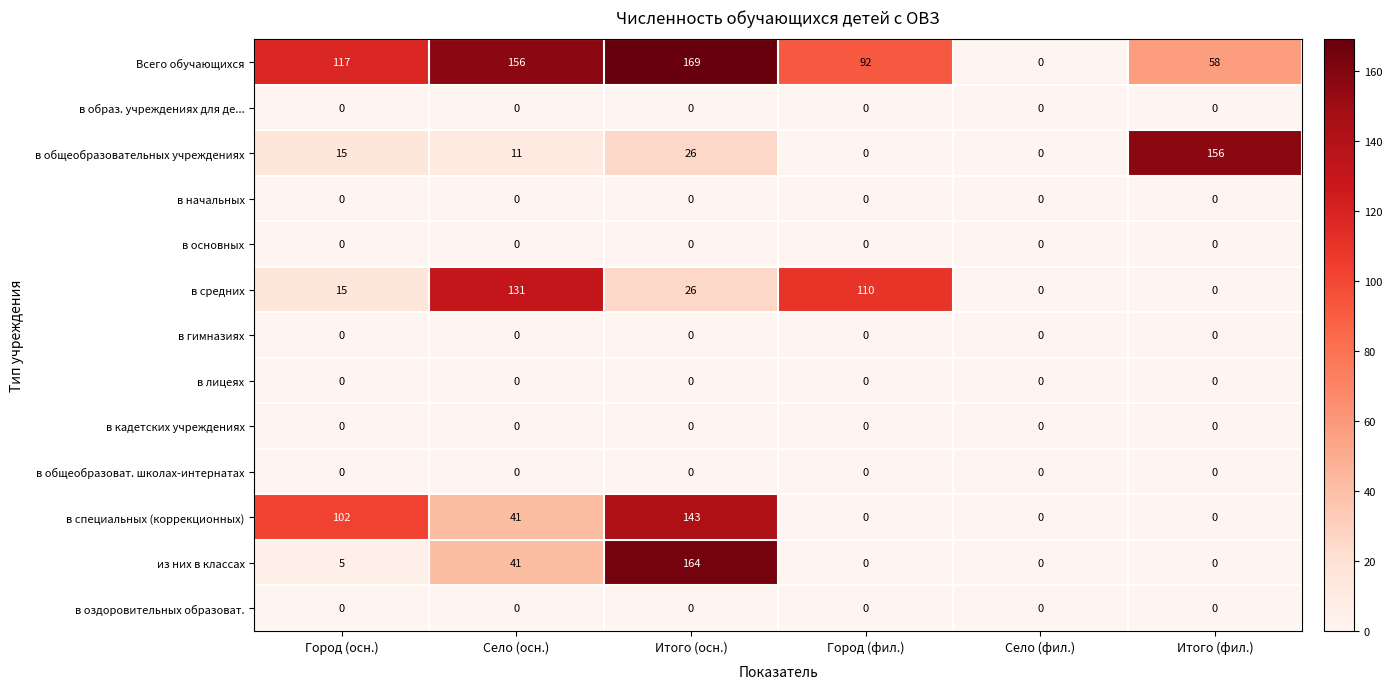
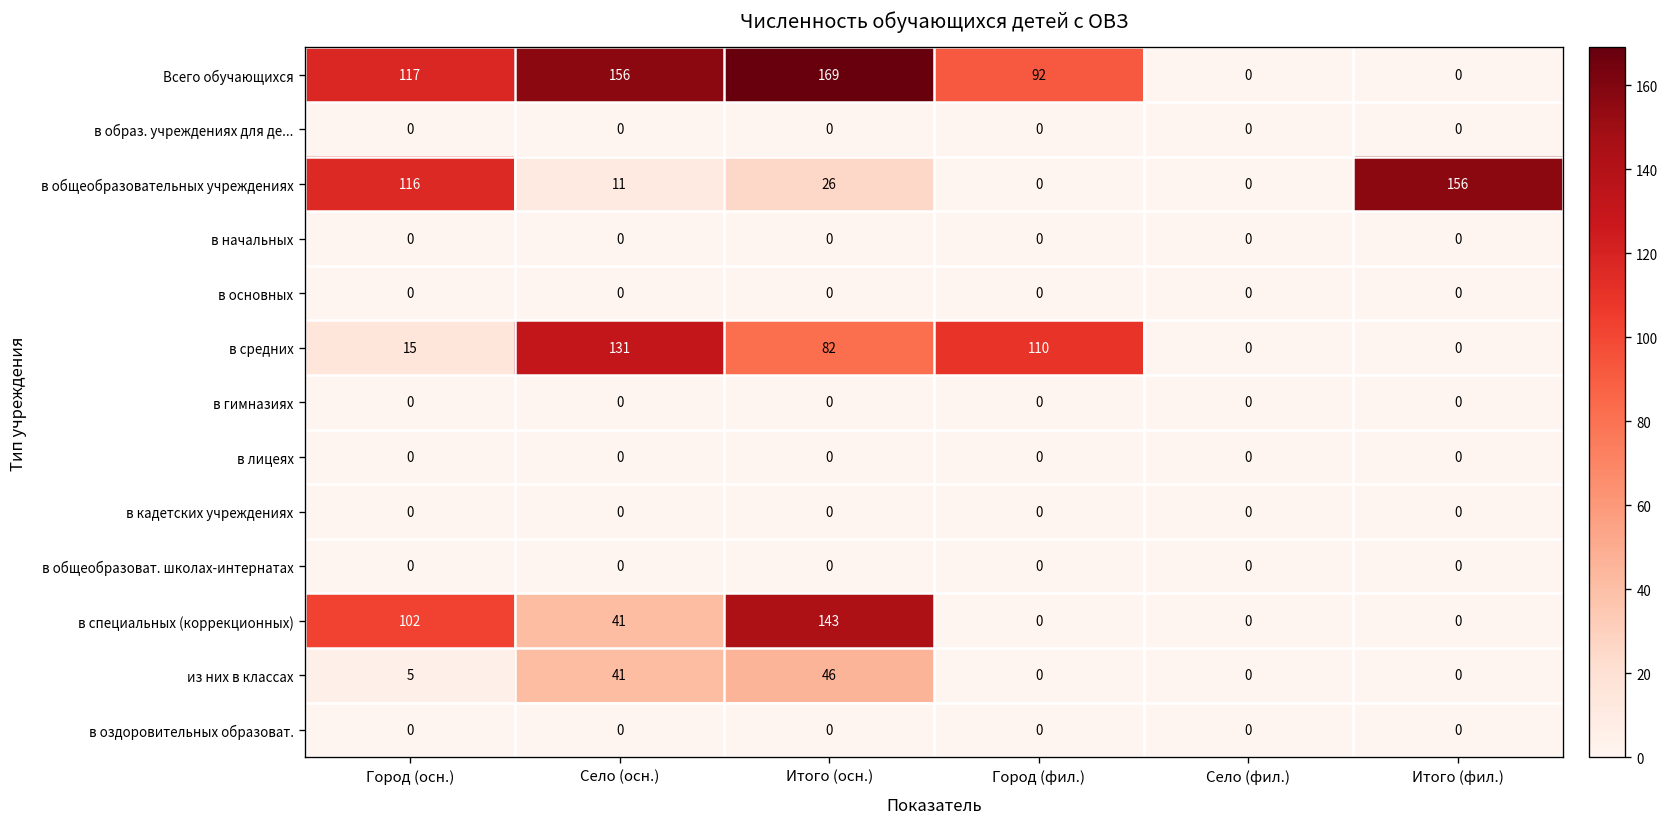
  {
    "Всего обучающихся": {
      "Город (осн.)": 117,
      "Село (осн.)": 156,
      "Итого (осн.)": 169,
      "Город (фил.)": 92,
      "Село (фил.)": 0,
-     "Итого (фил.)": 58
+     "Итого (фил.)": 0
    },
    "в образ. учреждениях для де...": {
      "Город (осн.)": 0,
      "Село (осн.)": 0,
      "Итого (осн.)": 0,
      "Город (фил.)": 0,
      "Село (фил.)": 0,
      "Итого (фил.)": 0
    },
    "в общеобразовательных учреждениях": {
-     "Город (осн.)": 15,
+     "Город (осн.)": 116,
      "Село (осн.)": 11,
      "Итого (осн.)": 26,
      "Город (фил.)": 0,
      "Село (фил.)": 0,
      "Итого (фил.)": 156
    },
    "в начальных": {
      "Город (осн.)": 0,
      "Село (осн.)": 0,
      "Итого (осн.)": 0,
      "Город (фил.)": 0,
      "Село (фил.)": 0,
      "Итого (фил.)": 0
    },
    "в основных": {
      "Город (осн.)": 0,
      "Село (осн.)": 0,
      "Итого (осн.)": 0,
      "Город (фил.)": 0,
      "Село (фил.)": 0,
      "Итого (фил.)": 0
    },
    "в средних": {
      "Город (осн.)": 15,
      "Село (осн.)": 131,
-     "Итого (осн.)": 26,
+     "Итого (осн.)": 82,
      "Город (фил.)": 110,
      "Село (фил.)": 0,
      "Итого (фил.)": 0
    },
    "в гимназиях": {
      "Город (осн.)": 0,
      "Село (осн.)": 0,
      "Итого (осн.)": 0,
      "Город (фил.)": 0,
      "Село (фил.)": 0,
      "Итого (фил.)": 0
    },
    "в лицеях": {
      "Город (осн.)": 0,
      "Село (осн.)": 0,
      "Итого (осн.)": 0,
      "Город (фил.)": 0,
      "Село (фил.)": 0,
      "Итого (фил.)": 0
    },
    "в кадетских учреждениях": {
      "Город (осн.)": 0,
      "Село (осн.)": 0,
      "Итого (осн.)": 0,
      "Город (фил.)": 0,
      "Село (фил.)": 0,
      "Итого (фил.)": 0
    },
    "в общеобразоват. школах-интернатах": {
      "Город (осн.)": 0,
      "Село (осн.)": 0,
      "Итого (осн.)": 0,
      "Город (фил.)": 0,
      "Село (фил.)": 0,
      "Итого (фил.)": 0
    },
    "в специальных (коррекционных)": {
      "Город (осн.)": 102,
      "Село (осн.)": 41,
      "Итого (осн.)": 143,
      "Город (фил.)": 0,
      "Село (фил.)": 0,
      "Итого (фил.)": 0
    },
    "из них в классах": {
      "Город (осн.)": 5,
      "Село (осн.)": 41,
-     "Итого (осн.)": 164,
+     "Итого (осн.)": 46,
      "Город (фил.)": 0,
      "Село (фил.)": 0,
      "Итого (фил.)": 0
    },
    "в оздоровительных образоват.": {
      "Город (осн.)": 0,
      "Село (осн.)": 0,
      "Итого (осн.)": 0,
      "Город (фил.)": 0,
      "Село (фил.)": 0,
      "Итого (фил.)": 0
    }
  }
